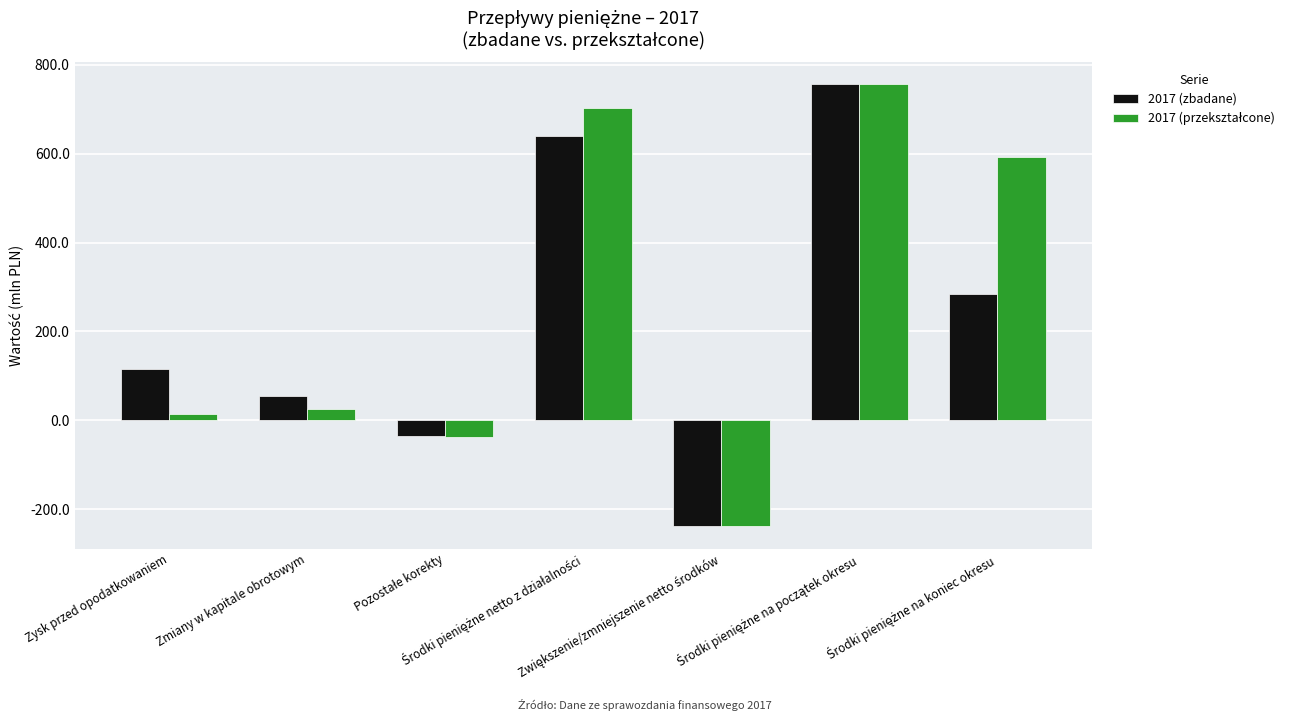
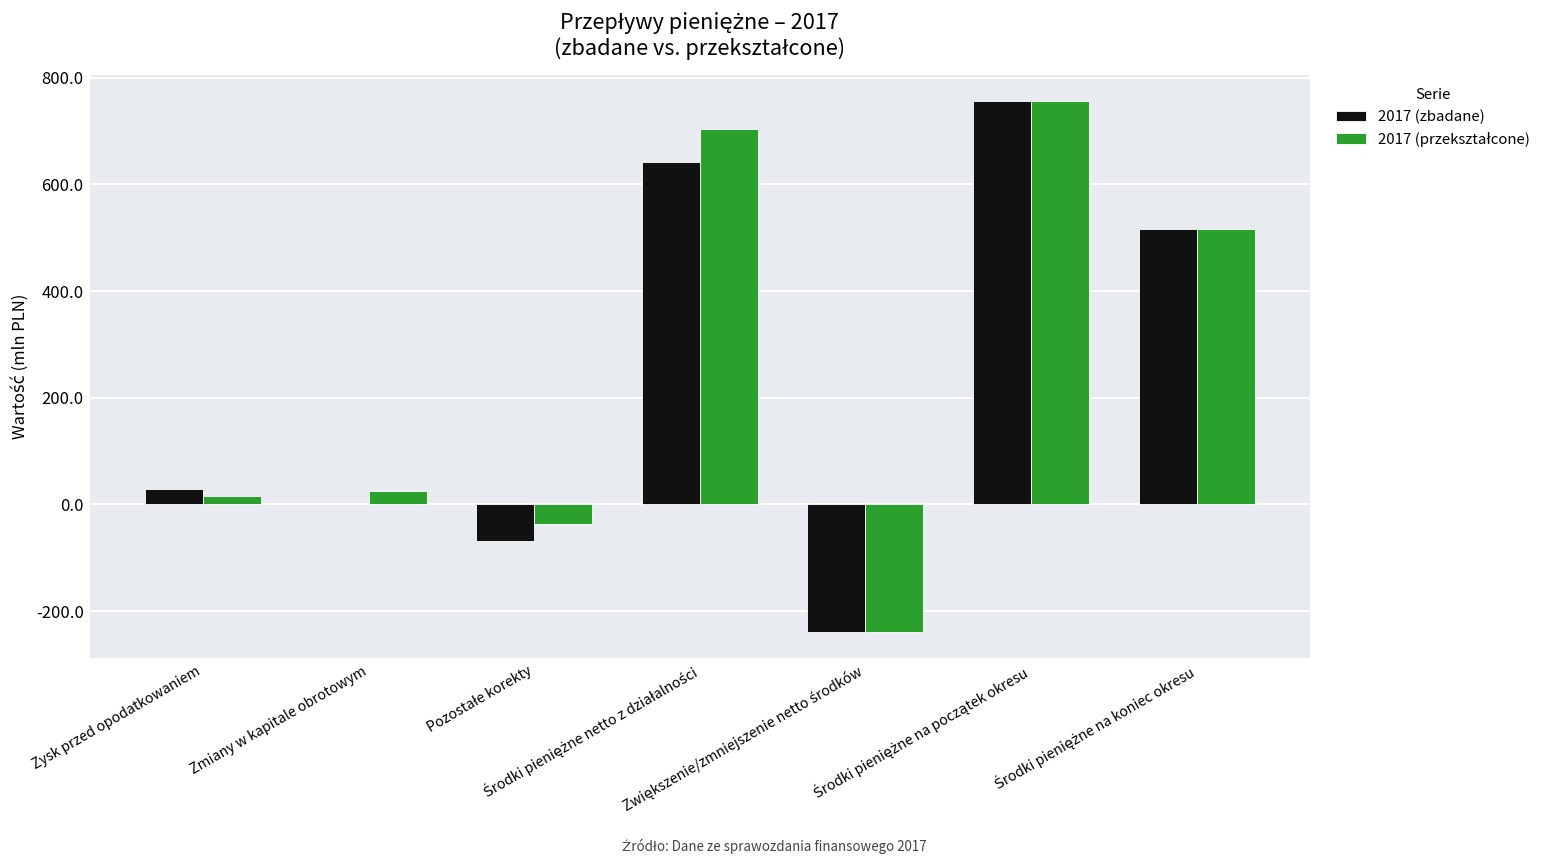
  {
    "2017 (zbadane)": {
-     "Zysk przed opodatkowaniem": 120,
-     "Zmiany w kapitale obrotowym": 50,
-     "Pozostałe korekty": -40,
+     "Zysk przed opodatkowaniem": 30,
+     "Zmiany w kapitale obrotowym": 0,
+     "Pozostałe korekty": -70,
      "Środki pieniężne netto z działalności": 640,
      "Zwiększenie/zmniejszenie netto środków": -240,
      "Środki pieniężne na początek okresu": 760,
-     "Środki pieniężne na koniec okresu": 280
+     "Środki pieniężne na koniec okresu": 520
    },
    "2017 (przekształcone)": {
      "Zysk przed opodatkowaniem": 20,
      "Zmiany w kapitale obrotowym": 20,
      "Pozostałe korekty": -40,
      "Środki pieniężne netto z działalności": 700,
      "Zwiększenie/zmniejszenie netto środków": -240,
      "Środki pieniężne na początek okresu": 760,
-     "Środki pieniężne na koniec okresu": 590
+     "Środki pieniężne na koniec okresu": 520
    }
  }
